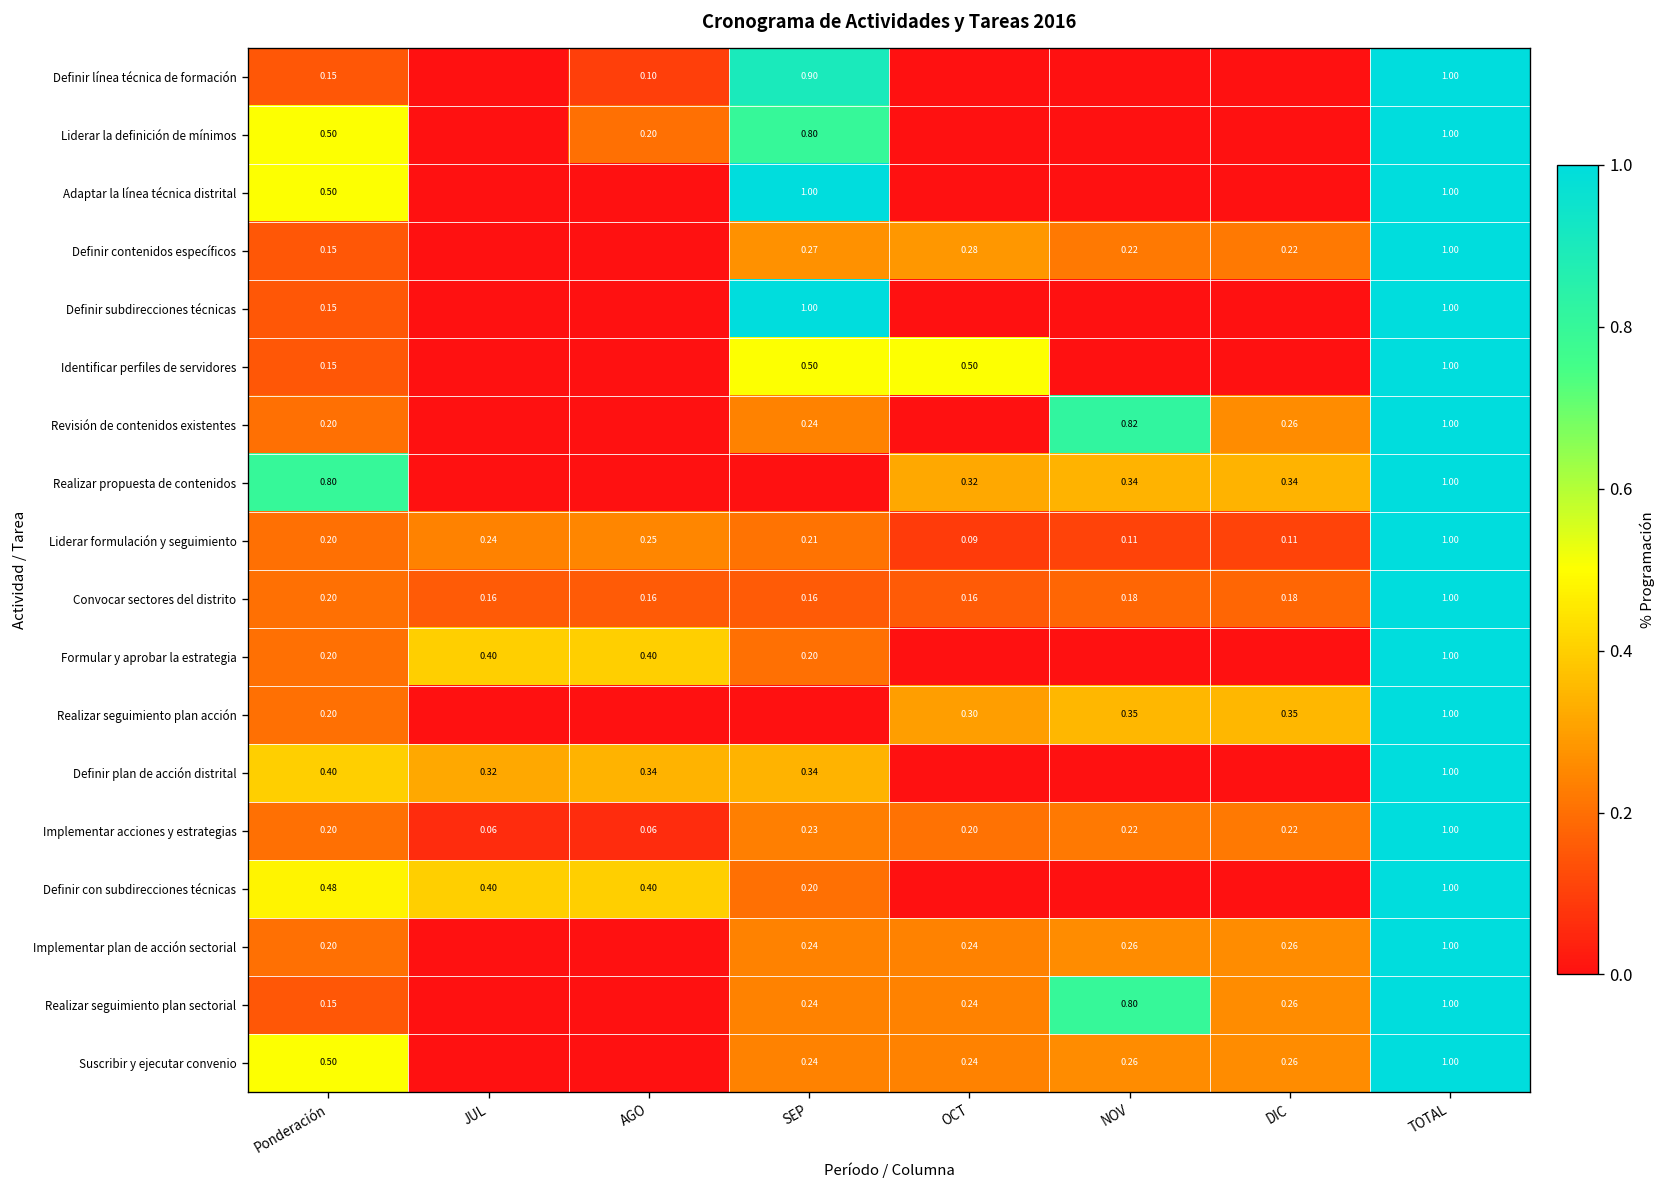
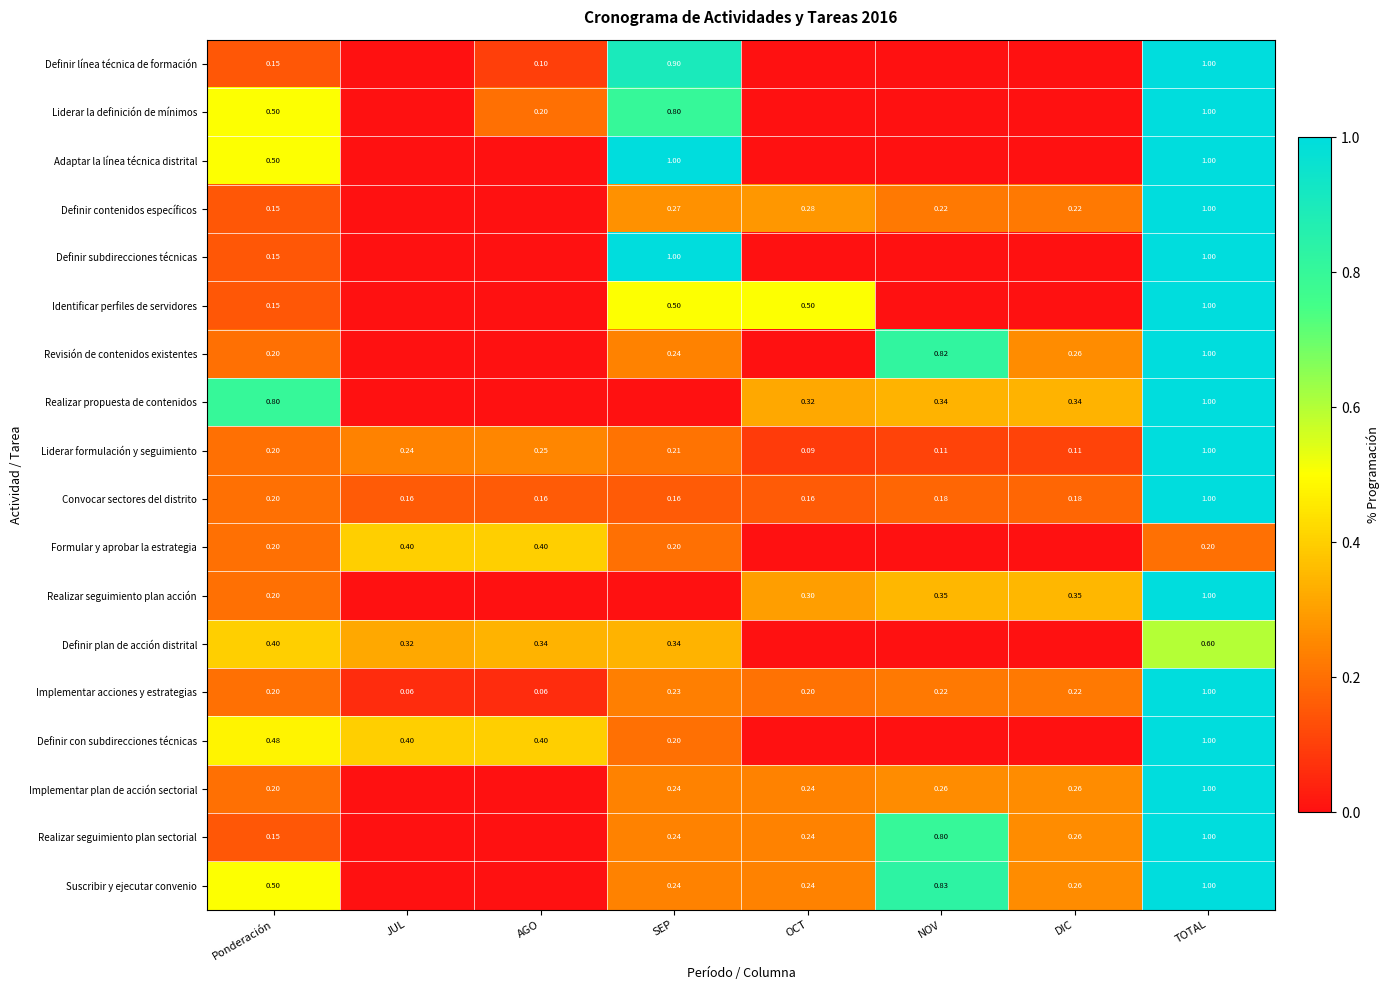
  {
    "Definir línea técnica de formación": {
      "Ponderación": 0.15,
      "AGO": 0.10,
      "SEP": 0.90,
      "TOTAL": 1.00
    },
    "Liderar la definición de mínimos": {
      "Ponderación": 0.50,
      "AGO": 0.20,
      "SEP": 0.80,
      "TOTAL": 1.00
    },
    "Adaptar la línea técnica distrital": {
      "Ponderación": 0.50,
      "SEP": 1.00,
      "TOTAL": 1.00
    },
    "Definir contenidos específicos": {
      "Ponderación": 0.15,
      "SEP": 0.27,
      "OCT": 0.28,
      "NOV": 0.22,
      "DIC": 0.22,
      "TOTAL": 1.00
    },
    "Definir subdirecciones técnicas": {
      "Ponderación": 0.15,
      "SEP": 1.00,
      "TOTAL": 1.00
    },
    "Identificar perfiles de servidores": {
      "Ponderación": 0.15,
      "SEP": 0.50,
      "OCT": 0.50,
      "TOTAL": 1.00
    },
    "Revisión de contenidos existentes": {
      "Ponderación": 0.20,
      "SEP": 0.24,
      "NOV": 0.82,
      "DIC": 0.26,
      "TOTAL": 1.00
    },
    "Realizar propuesta de contenidos": {
      "Ponderación": 0.80,
      "OCT": 0.32,
      "NOV": 0.34,
      "DIC": 0.34,
      "TOTAL": 1.00
    },
    "Liderar formulación y seguimiento": {
      "Ponderación": 0.20,
      "JUL": 0.24,
      "AGO": 0.25,
      "SEP": 0.21,
      "OCT": 0.09,
      "NOV": 0.11,
      "DIC": 0.11,
      "TOTAL": 1.00
    },
    "Convocar sectores del distrito": {
      "Ponderación": 0.20,
      "JUL": 0.16,
      "AGO": 0.16,
      "SEP": 0.16,
      "OCT": 0.16,
      "NOV": 0.18,
      "DIC": 0.18,
      "TOTAL": 1.00
    },
    "Formular y aprobar la estrategia": {
      "Ponderación": 0.20,
      "JUL": 0.40,
      "AGO": 0.40,
      "SEP": 0.20,
-     "TOTAL": 1.00
+     "TOTAL": 0.20
    },
    "Realizar seguimiento plan acción": {
      "Ponderación": 0.20,
      "OCT": 0.30,
      "NOV": 0.35,
      "DIC": 0.35,
      "TOTAL": 1.00
    },
    "Definir plan de acción distrital": {
      "Ponderación": 0.40,
      "JUL": 0.32,
      "AGO": 0.34,
      "SEP": 0.34,
-     "TOTAL": 1.00
+     "TOTAL": 0.60
    },
    "Implementar acciones y estrategias": {
      "Ponderación": 0.20,
      "JUL": 0.06,
      "AGO": 0.06,
      "SEP": 0.23,
      "OCT": 0.20,
      "NOV": 0.22,
      "DIC": 0.22,
      "TOTAL": 1.00
    },
    "Definir con subdirecciones técnicas": {
      "Ponderación": 0.48,
      "JUL": 0.40,
      "AGO": 0.40,
      "SEP": 0.20,
      "TOTAL": 1.00
    },
    "Implementar plan de acción sectorial": {
      "Ponderación": 0.20,
      "SEP": 0.24,
      "OCT": 0.24,
      "NOV": 0.26,
      "DIC": 0.26,
      "TOTAL": 1.00
    },
    "Realizar seguimiento plan sectorial": {
      "Ponderación": 0.15,
      "SEP": 0.24,
      "OCT": 0.24,
      "NOV": 0.80,
      "DIC": 0.26,
      "TOTAL": 1.00
    },
    "Suscribir y ejecutar convenio": {
      "Ponderación": 0.50,
      "SEP": 0.24,
      "OCT": 0.24,
-     "NOV": 0.26,
+     "NOV": 0.83,
      "DIC": 0.26,
      "TOTAL": 1.00
    }
  }
